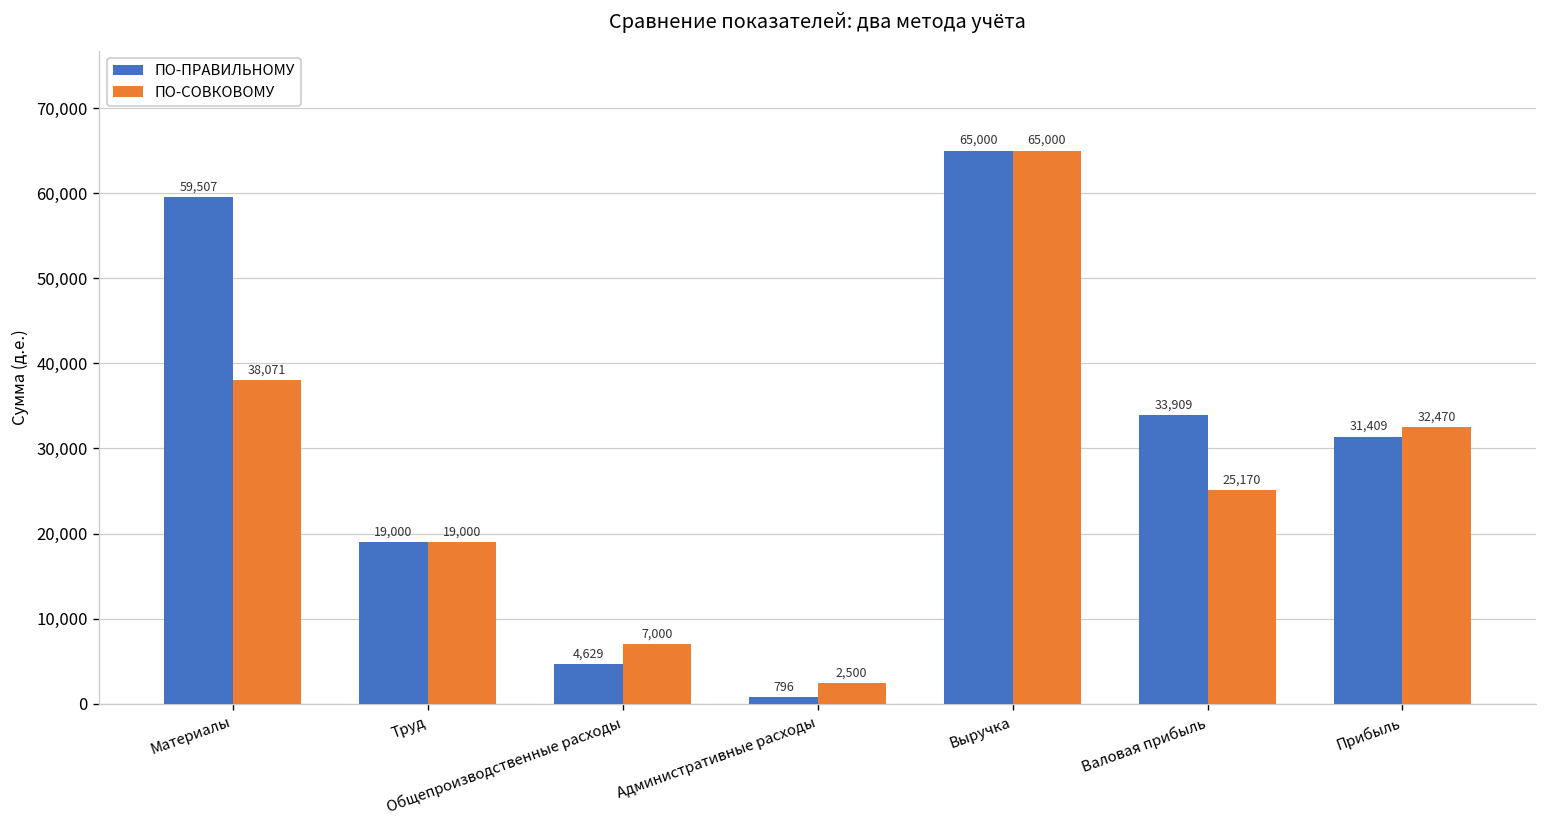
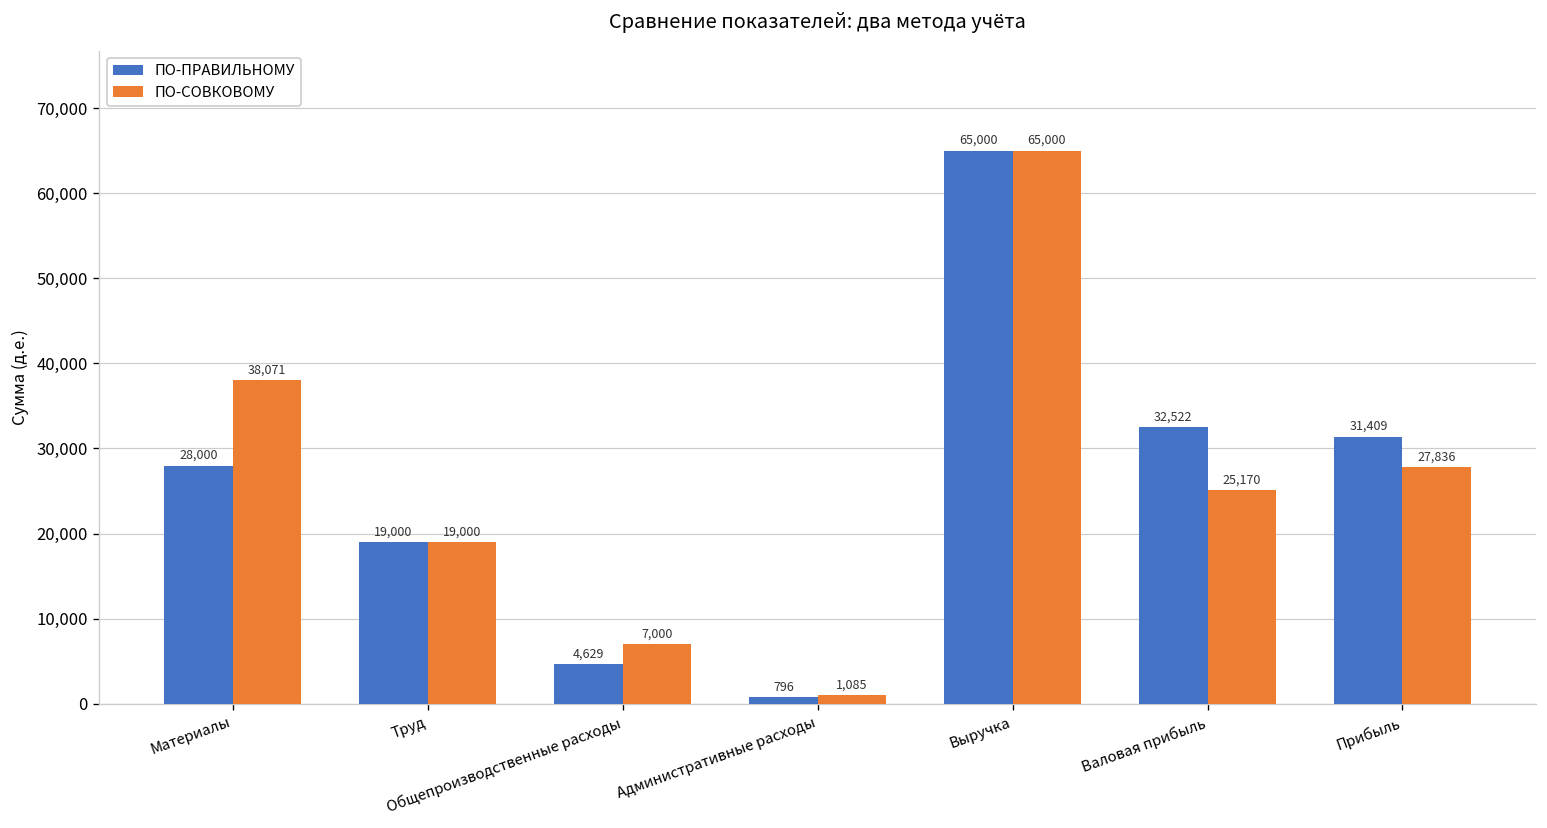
  {
    "ПО-ПРАВИЛЬНОМУ": {
-     "Материалы": "59,507",
+     "Материалы": "28,000",
      "Труд": "19,000",
      "Общепроизводственные расходы": "4,629",
      "Административные расходы": "796",
      "Выручка": "65,000",
-     "Валовая прибыль": "33,909",
+     "Валовая прибыль": "32,522",
      "Прибыль": "31,409"
    },
    "ПО-СОВКОВОМУ": {
      "Материалы": "38,071",
      "Труд": "19,000",
      "Общепроизводственные расходы": "7,000",
-     "Административные расходы": "2,500",
+     "Административные расходы": "1,085",
      "Выручка": "65,000",
      "Валовая прибыль": "25,170",
-     "Прибыль": "32,470"
+     "Прибыль": "27,836"
    }
  }
